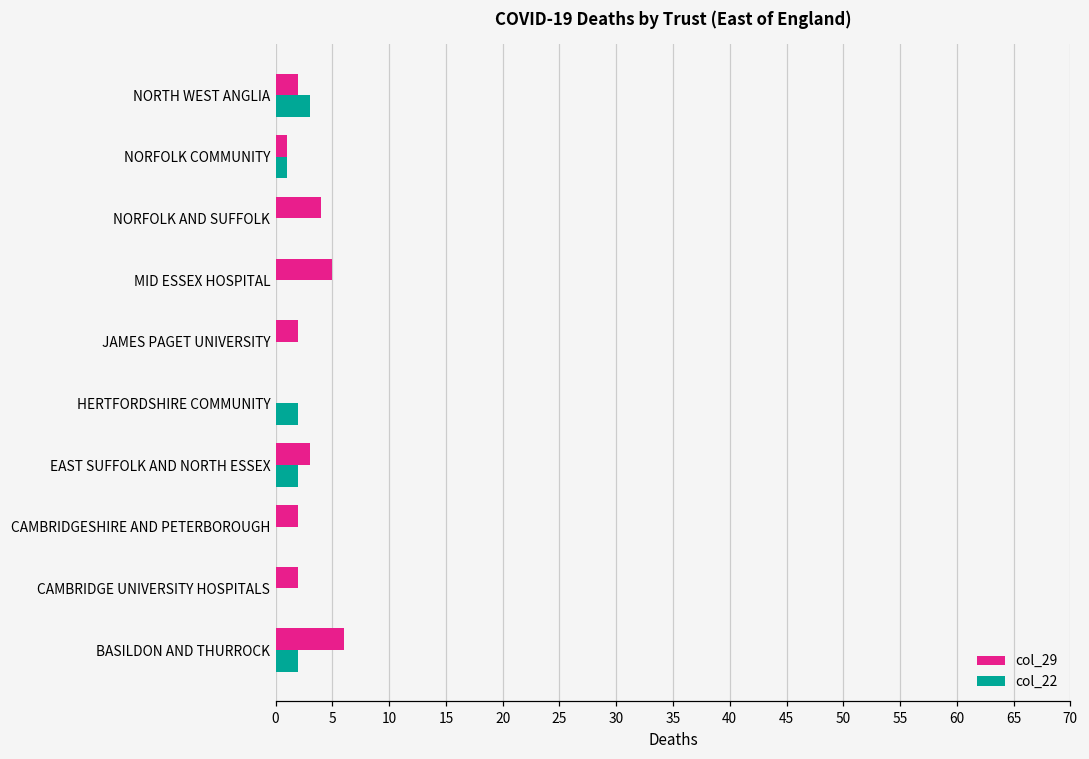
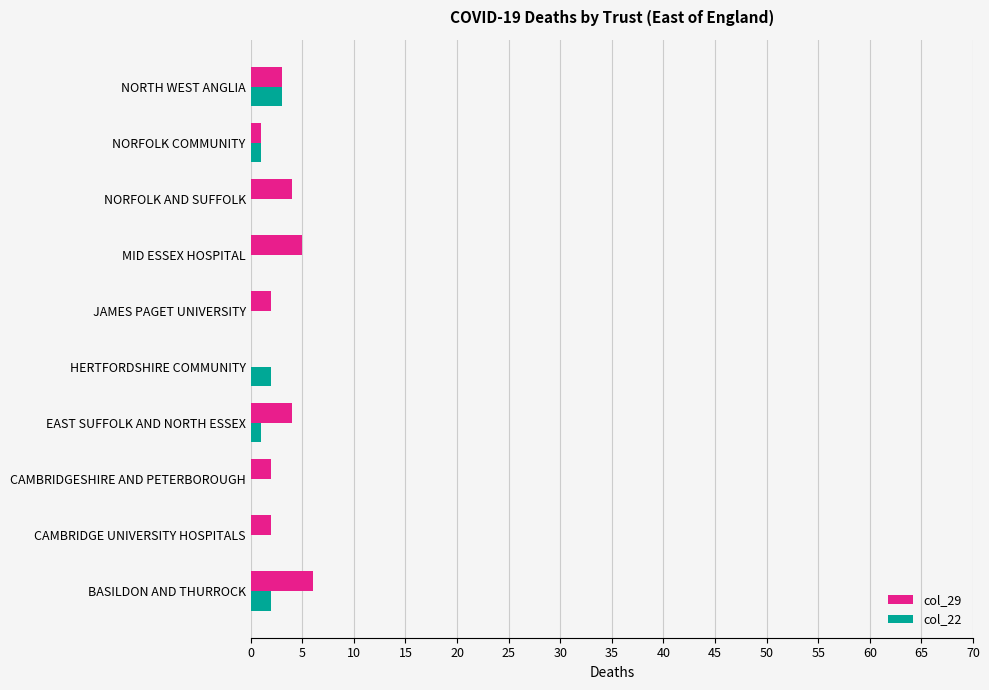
  {
    "col_29": {
-     "NORTH WEST ANGLIA": 2,
+     "NORTH WEST ANGLIA": 3,
      "NORFOLK COMMUNITY": 1,
      "NORFOLK AND SUFFOLK": 4,
      "MID ESSEX HOSPITAL": 5,
      "JAMES PAGET UNIVERSITY": 2,
      "HERTFORDSHIRE COMMUNITY": 0,
-     "EAST SUFFOLK AND NORTH ESSEX": 3,
+     "EAST SUFFOLK AND NORTH ESSEX": 4,
      "CAMBRIDGESHIRE AND PETERBOROUGH": 2,
      "CAMBRIDGE UNIVERSITY HOSPITALS": 2,
      "BASILDON AND THURROCK": 6
    },
    "col_22": {
      "NORTH WEST ANGLIA": 3,
      "NORFOLK COMMUNITY": 1,
      "NORFOLK AND SUFFOLK": 0,
      "MID ESSEX HOSPITAL": 0,
      "JAMES PAGET UNIVERSITY": 0,
      "HERTFORDSHIRE COMMUNITY": 2,
-     "EAST SUFFOLK AND NORTH ESSEX": 2,
+     "EAST SUFFOLK AND NORTH ESSEX": 1,
      "CAMBRIDGESHIRE AND PETERBOROUGH": 0,
      "CAMBRIDGE UNIVERSITY HOSPITALS": 0,
      "BASILDON AND THURROCK": 2
    }
  }
